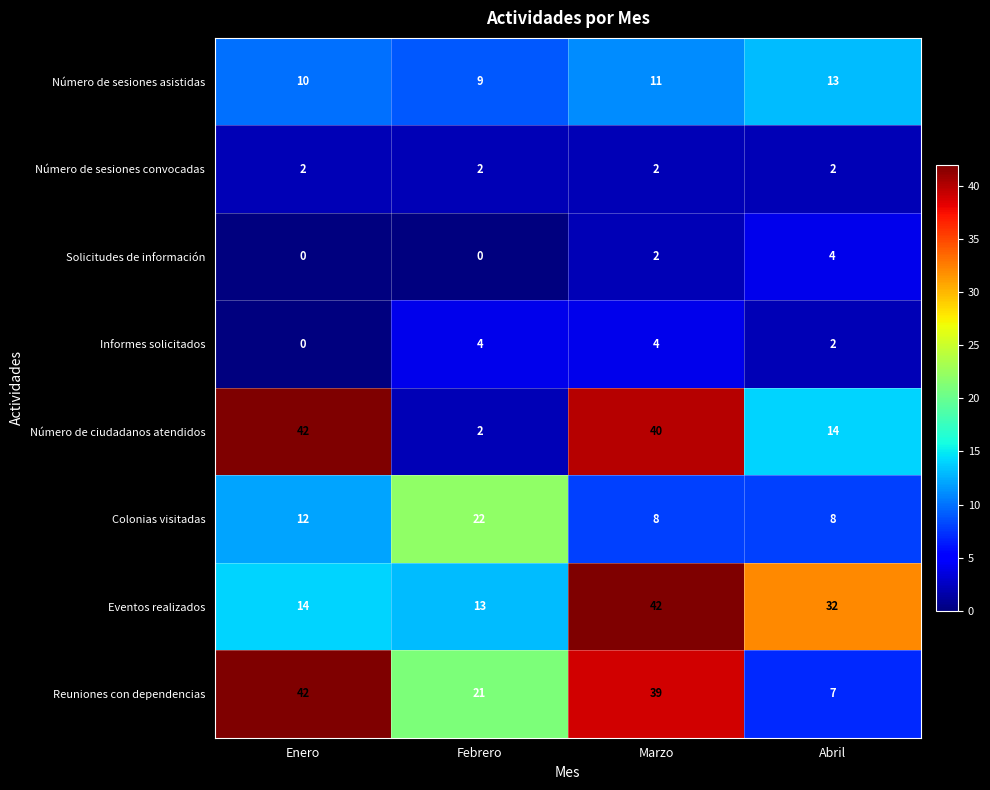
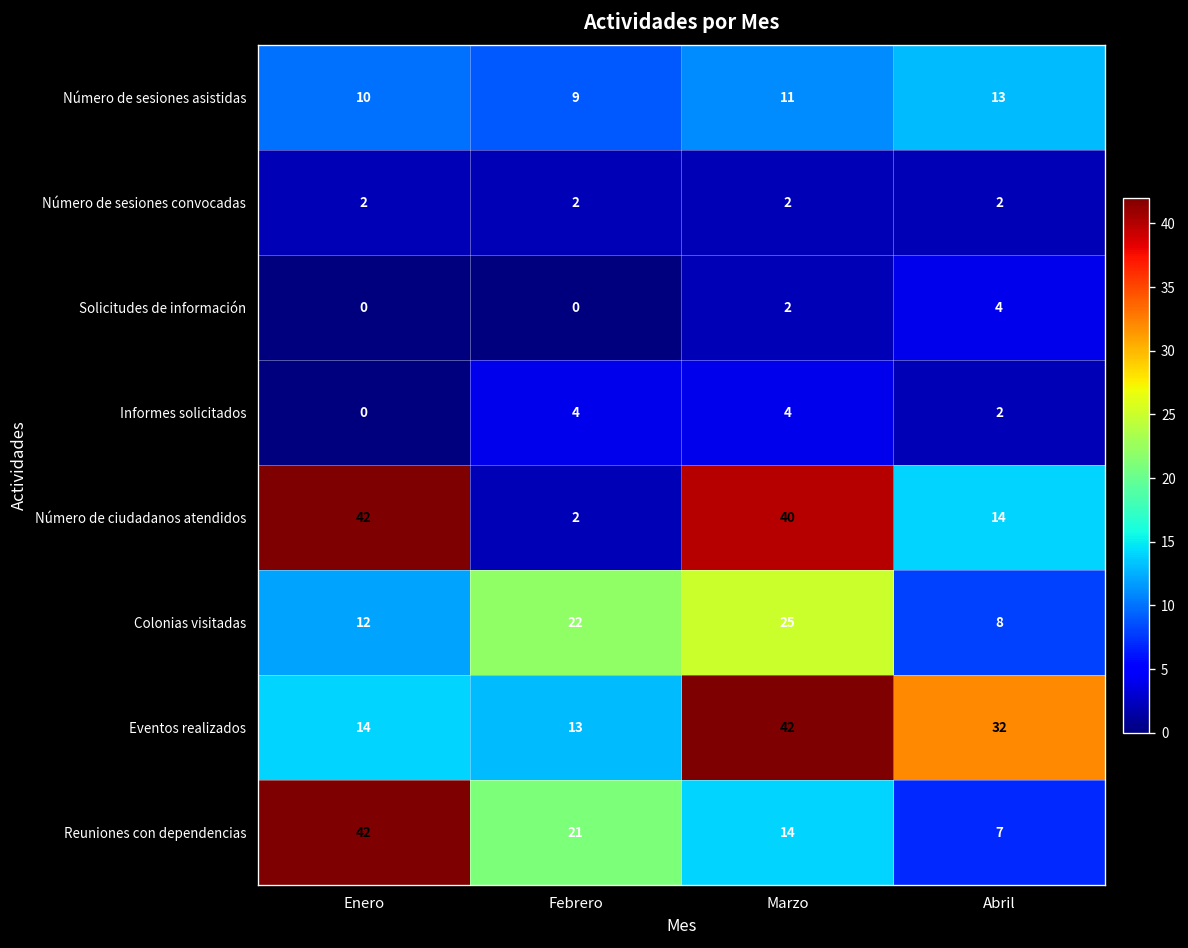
  {
    "Número de sesiones asistidas": {
      "Enero": 10,
      "Febrero": 9,
      "Marzo": 11,
      "Abril": 13
    },
    "Número de sesiones convocadas": {
      "Enero": 2,
      "Febrero": 2,
      "Marzo": 2,
      "Abril": 2
    },
    "Solicitudes de información": {
      "Enero": 0,
      "Febrero": 0,
      "Marzo": 2,
      "Abril": 4
    },
    "Informes solicitados": {
      "Enero": 0,
      "Febrero": 4,
      "Marzo": 4,
      "Abril": 2
    },
    "Número de ciudadanos atendidos": {
      "Enero": 42,
      "Febrero": 2,
      "Marzo": 40,
      "Abril": 14
    },
    "Colonias visitadas": {
      "Enero": 12,
      "Febrero": 22,
-     "Marzo": 8,
+     "Marzo": 25,
      "Abril": 8
    },
    "Eventos realizados": {
      "Enero": 14,
      "Febrero": 13,
      "Marzo": 42,
      "Abril": 32
    },
    "Reuniones con dependencias": {
      "Enero": 42,
      "Febrero": 21,
-     "Marzo": 39,
+     "Marzo": 14,
      "Abril": 7
    }
  }
